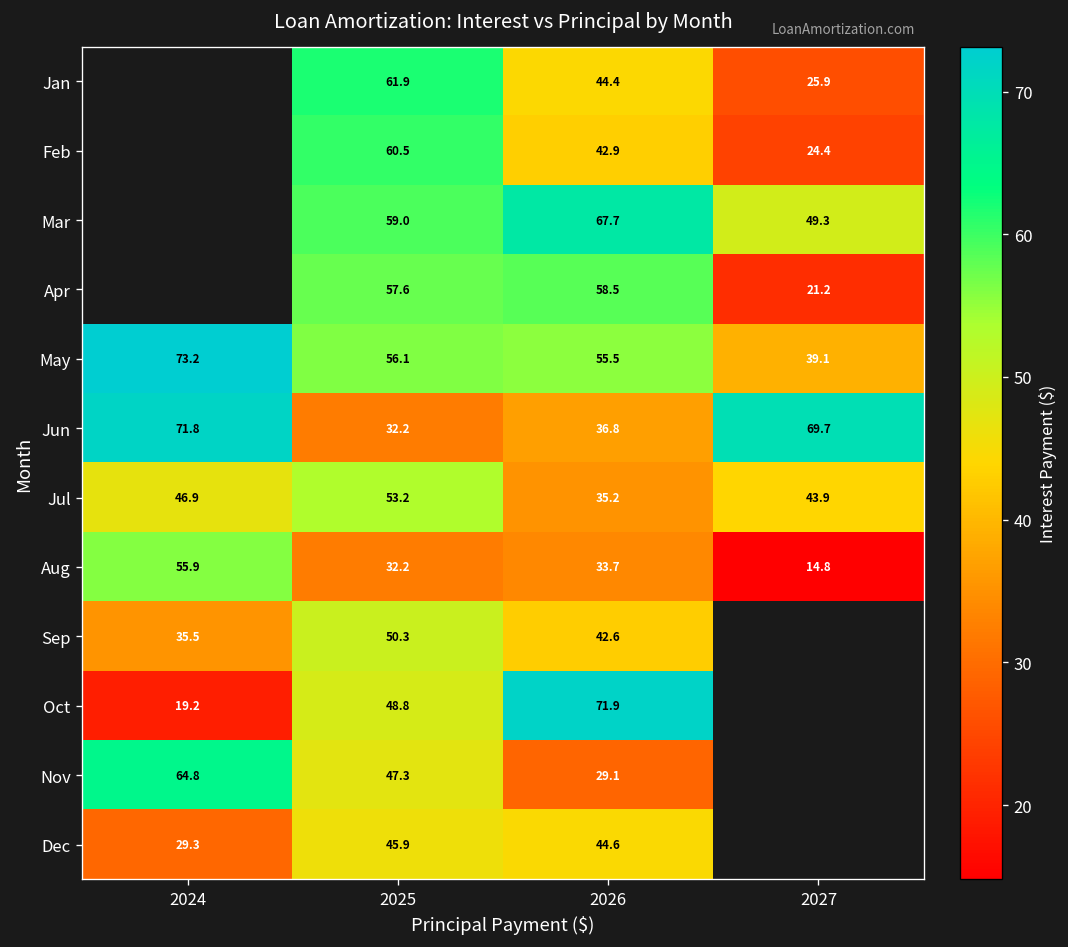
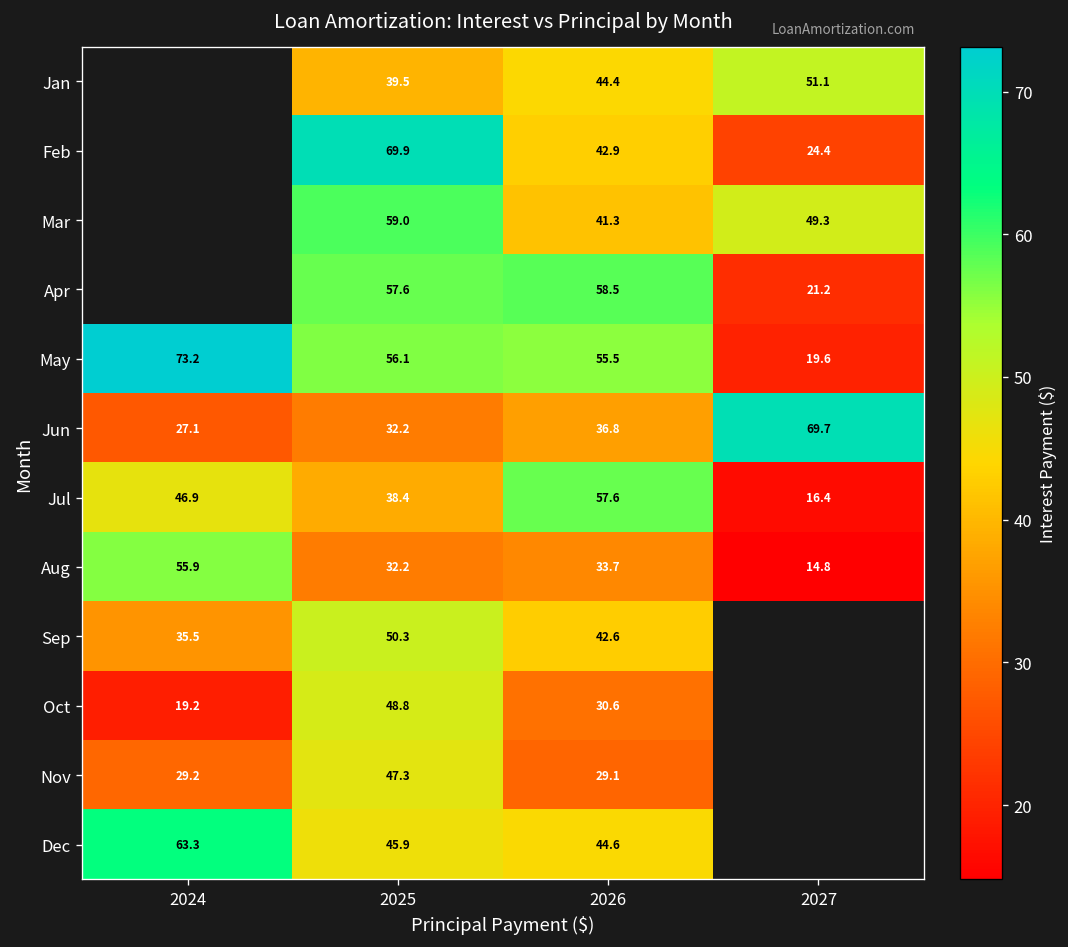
  {
    "Jan": {
-     "2025": 61.9,
+     "2025": 39.5,
      "2026": 44.4,
-     "2027": 25.9
+     "2027": 51.1
    },
    "Feb": {
-     "2025": 60.5,
+     "2025": 69.9,
      "2026": 42.9,
      "2027": 24.4
    },
    "Mar": {
      "2025": 59.0,
-     "2026": 67.7,
+     "2026": 41.3,
      "2027": 49.3
    },
    "Apr": {
      "2025": 57.6,
      "2026": 58.5,
      "2027": 21.2
    },
    "May": {
      "2024": 73.2,
      "2025": 56.1,
      "2026": 55.5,
-     "2027": 39.1
+     "2027": 19.6
    },
    "Jun": {
-     "2024": 71.8,
+     "2024": 27.1,
      "2025": 32.2,
      "2026": 36.8,
      "2027": 69.7
    },
    "Jul": {
      "2024": 46.9,
-     "2025": 53.2,
-     "2026": 35.2,
-     "2027": 43.9
+     "2025": 38.4,
+     "2026": 57.6,
+     "2027": 16.4
    },
    "Aug": {
      "2024": 55.9,
      "2025": 32.2,
      "2026": 33.7,
      "2027": 14.8
    },
    "Sep": {
      "2024": 35.5,
      "2025": 50.3,
      "2026": 42.6
    },
    "Oct": {
      "2024": 19.2,
      "2025": 48.8,
-     "2026": 71.9
+     "2026": 30.6
    },
    "Nov": {
-     "2024": 64.8,
+     "2024": 29.2,
      "2025": 47.3,
      "2026": 29.1
    },
    "Dec": {
-     "2024": 29.3,
+     "2024": 63.3,
      "2025": 45.9,
      "2026": 44.6
    }
  }
